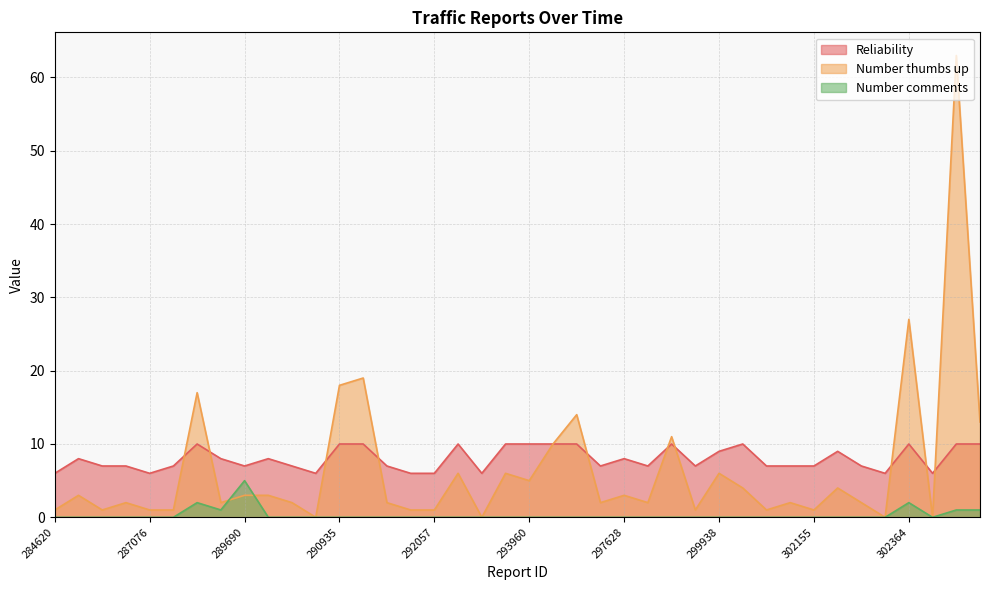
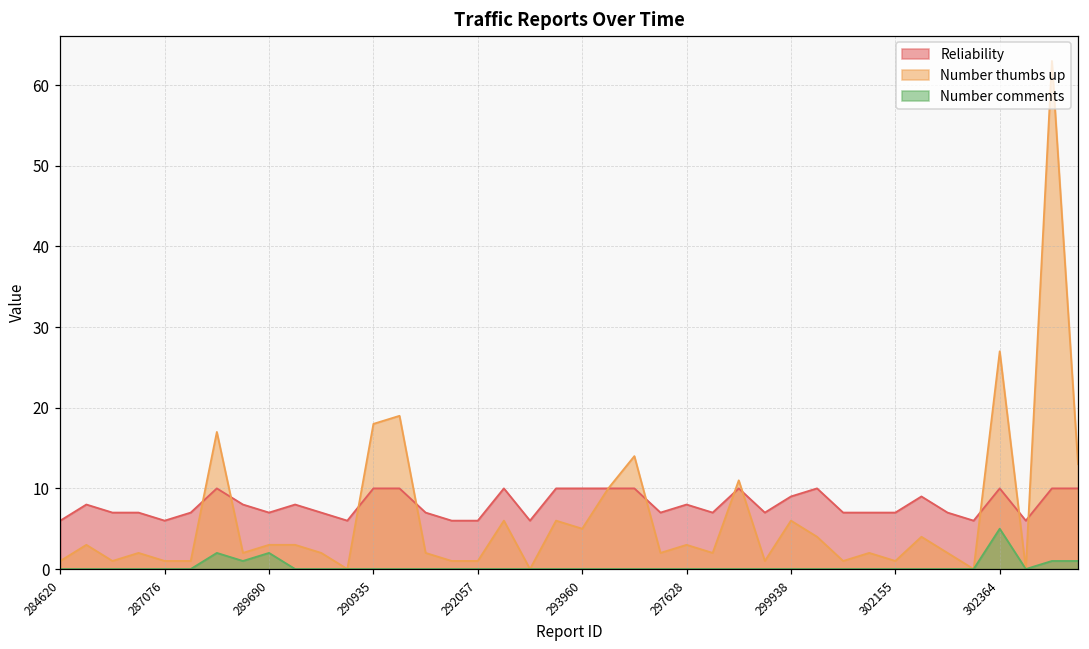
  {
    "Number comments": {
      "284620": 0,
      "287076": 0,
-     "289690": 5,
+     "289690": 2,
      "290935": 0,
      "292057": 0,
      "293960": 0,
      "297628": 0,
      "299938": 0,
      "302155": 0,
-     "302364": 2
+     "302364": 5
    }
  }
